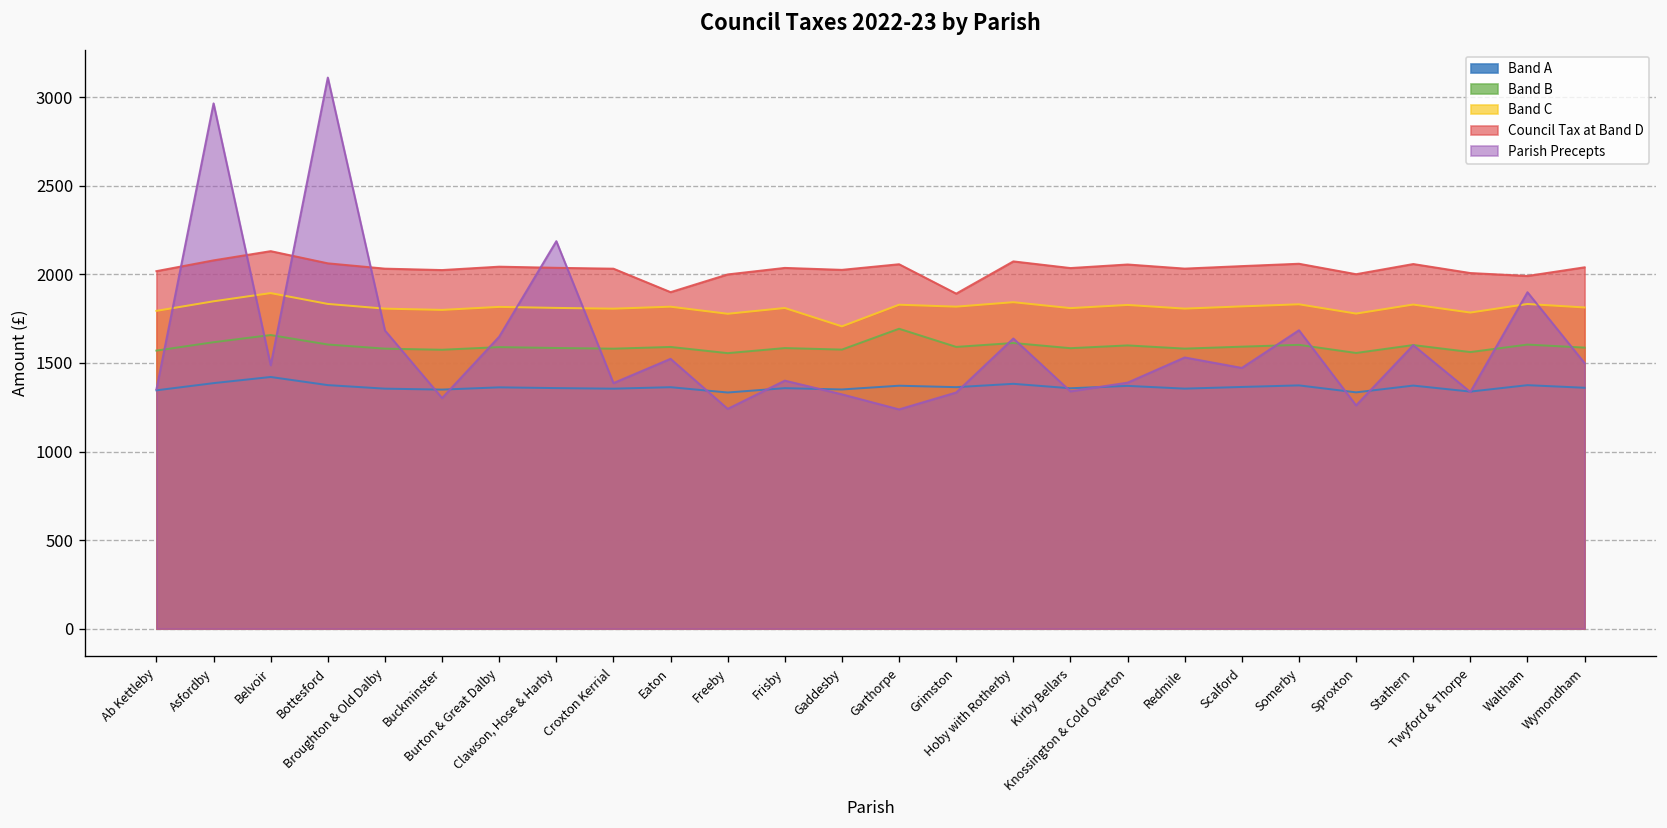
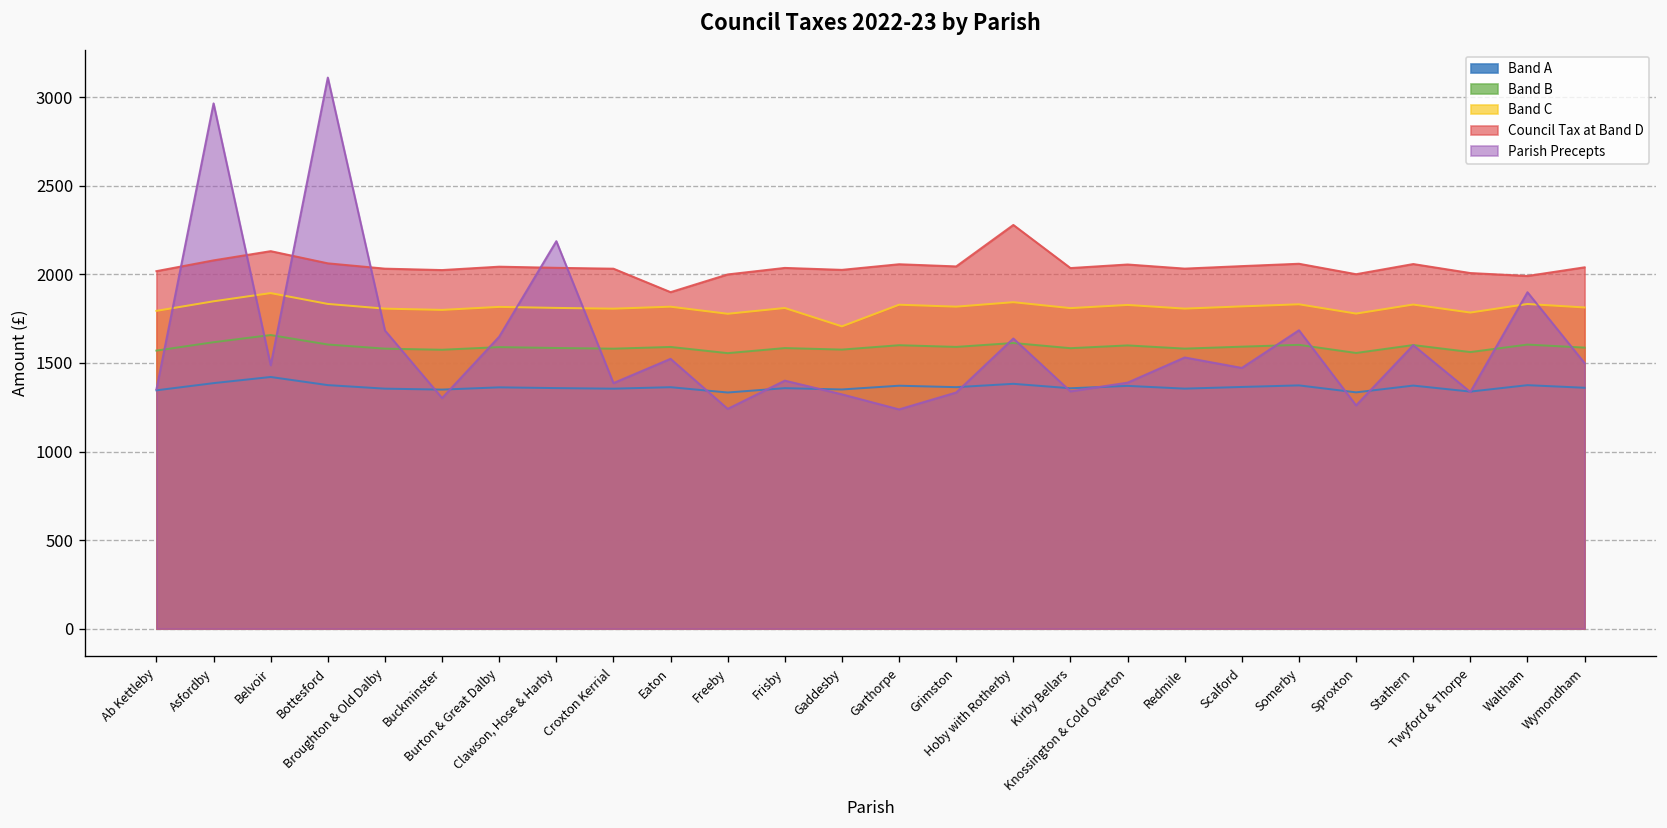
  {
    "Band A": {
      "Asfordby": 1390,
      "Belvoir": 1420,
      "Bottesford": 1370,
      "Broughton & Old Dalby": 1350,
      "Buckminster": 1350,
      "Burton & Great Dalby": 1360,
      "Clawson, Hose & Harby": 1360,
      "Croxton Kerrial": 1350,
      "Eaton": 1360,
      "Freeby": 1330,
      "Frisby": 1360,
      "Gaddesby": 1350,
      "Garthorpe": 1370,
      "Grimston": 1360,
      "Hoby with Rotherby": 1380,
      "Knossington & Cold Overton": 1370,
      "Redmile": 1350,
      "Scalford": 1360,
      "Somerby": 1370,
      "Sproxton": 1330,
      "Stathern": 1370,
      "Waltham": 1370,
      "Wymondham": 1360
    },
    "Band B": {
      "Ab Kettleby": 1570,
      "Asfordby": 1620,
      "Belvoir": 1660,
      "Bottesford": 1600,
      "Broughton & Old Dalby": 1580,
      "Buckminster": 1570,
      "Burton & Great Dalby": 1590,
      "Clawson, Hose & Harby": 1580,
      "Croxton Kerrial": 1580,
      "Eaton": 1590,
      "Freeby": 1560,
      "Frisby": 1580,
      "Gaddesby": 1580,
-     "Garthorpe": 1690,
+     "Garthorpe": 1600,
      "Grimston": 1590,
      "Hoby with Rotherby": 1610,
      "Kirby Bellars": 1580,
      "Knossington & Cold Overton": 1600,
      "Redmile": 1580,
      "Scalford": 1590,
      "Somerby": 1600,
      "Sproxton": 1560,
      "Twyford & Thorpe": 1560,
      "Waltham": 1600,
      "Wymondham": 1590
    },
    "Band C": {
      "Ab Kettleby": 1790,
      "Asfordby": 1850,
      "Belvoir": 1890,
      "Bottesford": 1830,
      "Broughton & Old Dalby": 1810,
      "Buckminster": 1800,
      "Burton & Great Dalby": 1820,
      "Clawson, Hose & Harby": 1810,
      "Croxton Kerrial": 1810,
      "Eaton": 1820,
      "Freeby": 1780,
      "Frisby": 1810,
      "Gaddesby": 1710,
      "Garthorpe": 1830,
      "Grimston": 1820,
      "Hoby with Rotherby": 1840,
      "Kirby Bellars": 1810,
      "Knossington & Cold Overton": 1830,
      "Redmile": 1810,
      "Scalford": 1820,
      "Somerby": 1830,
      "Sproxton": 1780,
      "Stathern": 1830,
      "Twyford & Thorpe": 1780,
      "Waltham": 1830,
      "Wymondham": 1810
    },
    "Council Tax at Band D": {
      "Ab Kettleby": 2020,
      "Asfordby": 2080,
      "Belvoir": 2130,
      "Bottesford": 2060,
      "Broughton & Old Dalby": 2030,
      "Buckminster": 2020,
      "Burton & Great Dalby": 2040,
      "Clawson, Hose & Harby": 2040,
      "Croxton Kerrial": 2030,
      "Eaton": 1900,
      "Freeby": 2000,
      "Frisby": 2040,
      "Gaddesby": 2030,
      "Garthorpe": 2060,
-     "Grimston": 1890,
-     "Hoby with Rotherby": 2070,
+     "Grimston": 2040,
+     "Hoby with Rotherby": 2280,
      "Kirby Bellars": 2040,
      "Knossington & Cold Overton": 2060,
      "Redmile": 2030,
      "Scalford": 2050,
      "Somerby": 2060,
      "Sproxton": 2000,
      "Stathern": 2060,
      "Twyford & Thorpe": 2010,
      "Waltham": 1990,
      "Wymondham": 2040
    },
    "Parish Precepts": {
      "Asfordby": 2970,
      "Belvoir": 1490,
      "Bottesford": 3110,
      "Broughton & Old Dalby": 1680,
      "Buckminster": 1300,
      "Burton & Great Dalby": 1650,
      "Clawson, Hose & Harby": 2190,
      "Croxton Kerrial": 1390,
      "Eaton": 1520,
      "Freeby": 1240,
      "Frisby": 1400,
      "Gaddesby": 1320,
      "Garthorpe": 1240,
      "Grimston": 1330,
      "Hoby with Rotherby": 1640,
      "Knossington & Cold Overton": 1390,
      "Redmile": 1530,
      "Scalford": 1470,
      "Somerby": 1680,
      "Sproxton": 1260,
      "Waltham": 1900,
      "Wymondham": 1500
    }
  }
